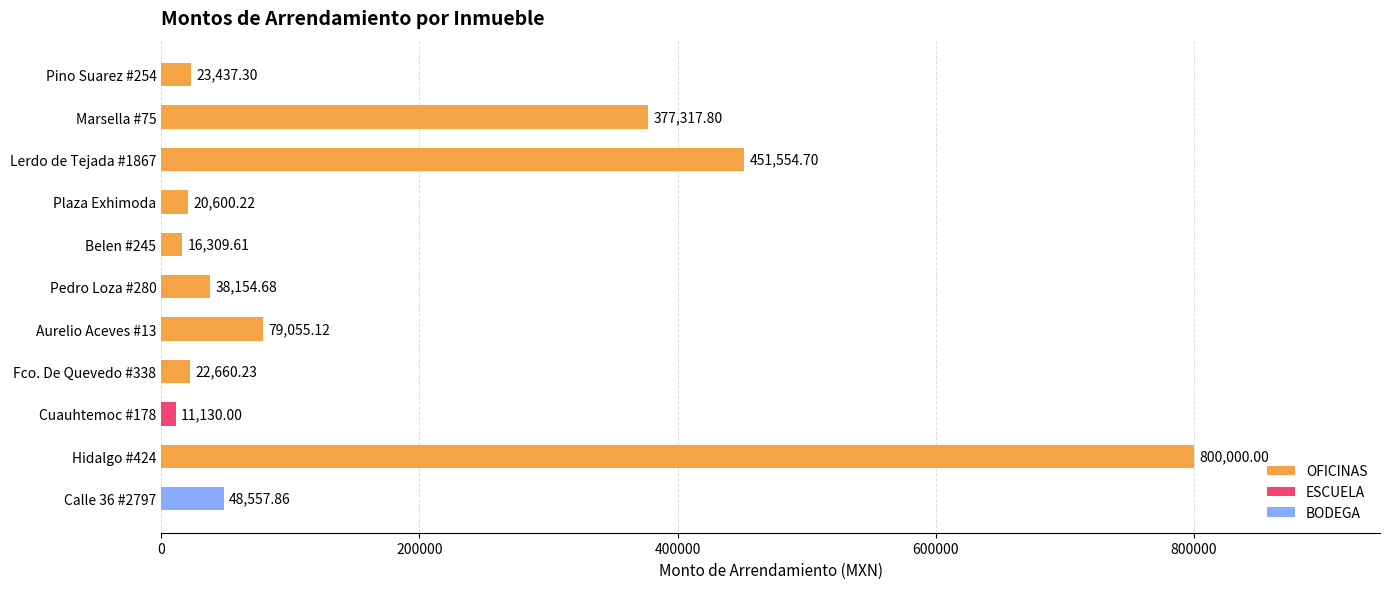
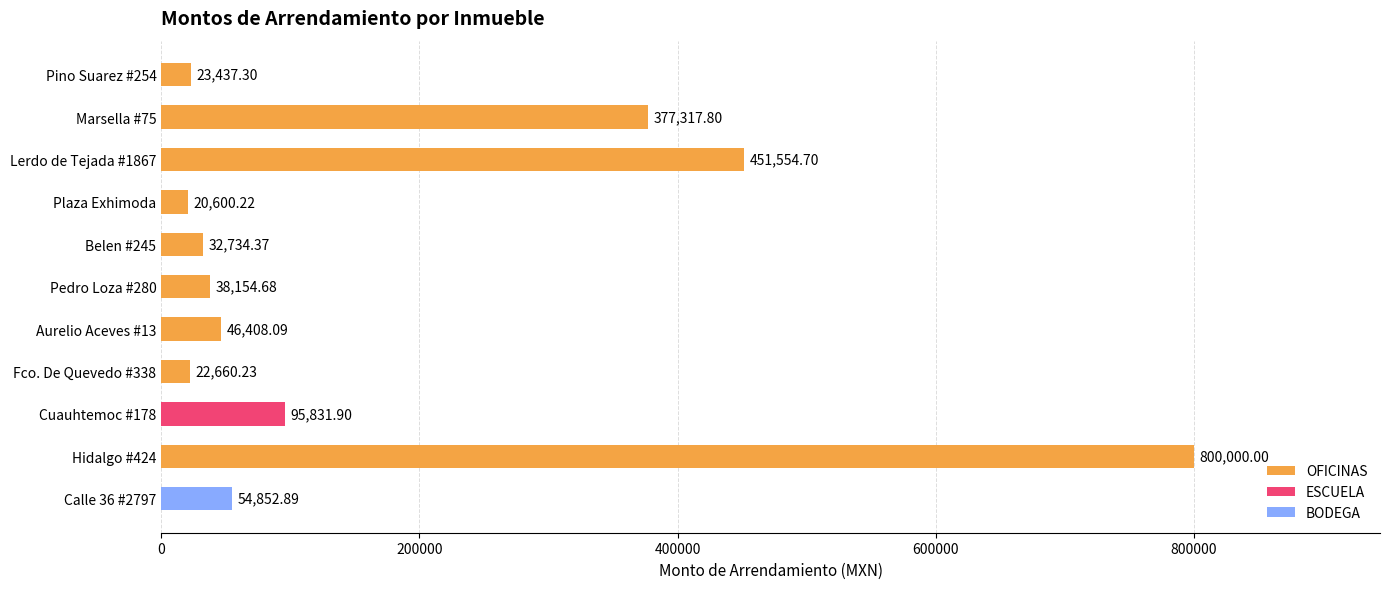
  {
    "Pino Suarez #254": "23,437.30",
    "Marsella #75": "377,317.80",
    "Lerdo de Tejada #1867": "451,554.70",
    "Plaza Exhimoda": "20,600.22",
-   "Belen #245": "16,309.61",
+   "Belen #245": "32,734.37",
    "Pedro Loza #280": "38,154.68",
-   "Aurelio Aceves #13": "79,055.12",
+   "Aurelio Aceves #13": "46,408.09",
    "Fco. De Quevedo #338": "22,660.23",
-   "Cuauhtemoc #178": "11,130.00",
+   "Cuauhtemoc #178": "95,831.90",
    "Hidalgo #424": "800,000.00",
-   "Calle 36 #2797": "48,557.86"
+   "Calle 36 #2797": "54,852.89"
  }
